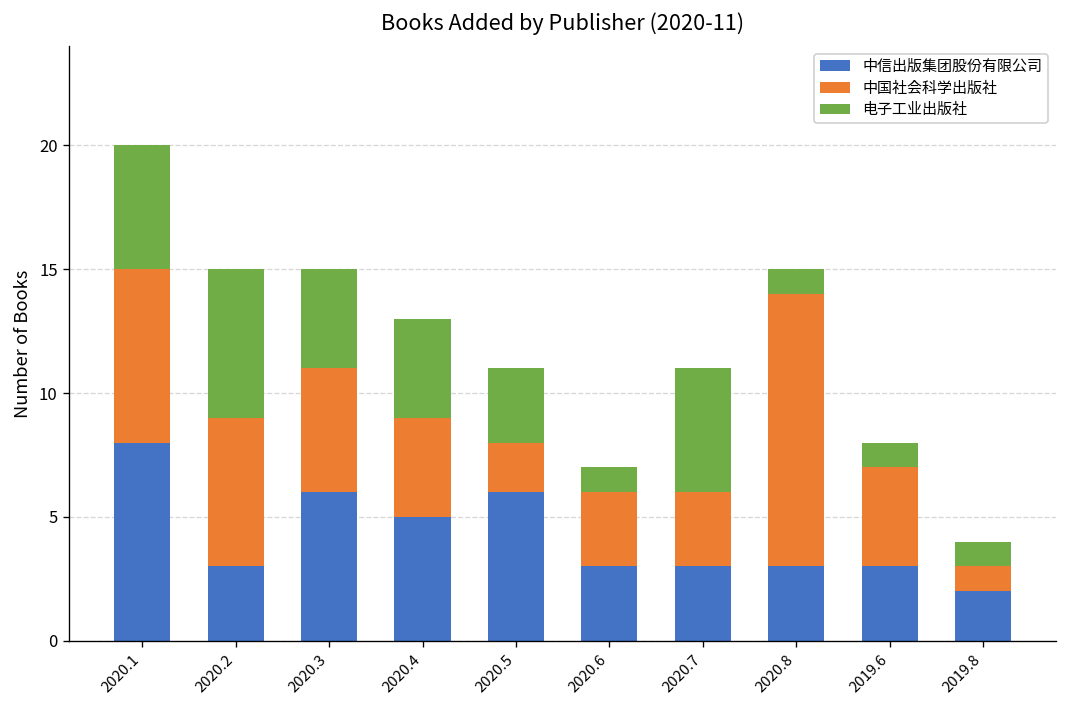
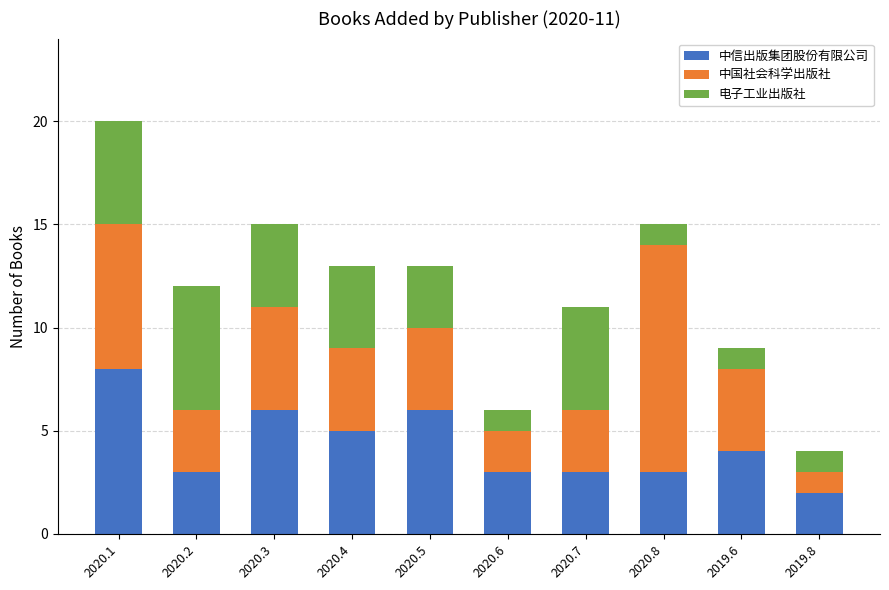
  {
    "中信出版集团股份有限公司": {
      "2020.1": 8,
      "2020.2": 3,
      "2020.3": 6,
      "2020.4": 5,
      "2020.5": 6,
      "2020.6": 3,
      "2020.7": 3,
      "2020.8": 3,
-     "2019.6": 3,
+     "2019.6": 4,
      "2019.8": 2
    },
    "中国社会科学出版社": {
      "2020.1": 7,
-     "2020.2": 6,
+     "2020.2": 3,
      "2020.3": 5,
      "2020.4": 4,
-     "2020.5": 2,
-     "2020.6": 3,
+     "2020.5": 4,
+     "2020.6": 2,
      "2020.7": 3,
      "2020.8": 11,
      "2019.6": 4,
      "2019.8": 1
    },
    "电子工业出版社": {
      "2020.1": 5,
      "2020.2": 6,
      "2020.3": 4,
      "2020.4": 4,
      "2020.5": 3,
      "2020.6": 1,
      "2020.7": 5,
      "2020.8": 1,
      "2019.6": 1,
      "2019.8": 1
    }
  }
